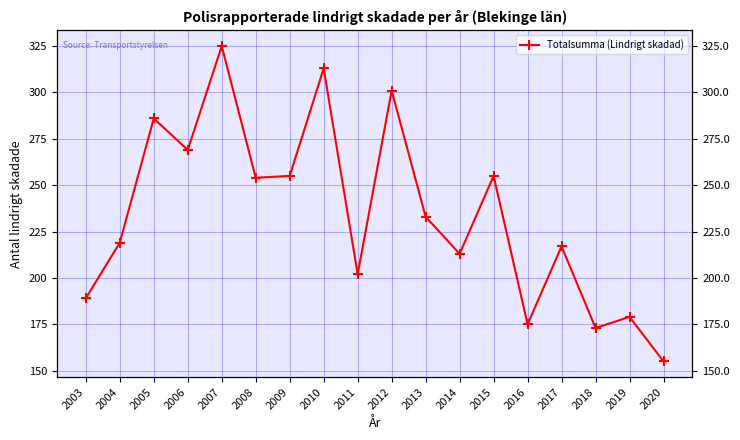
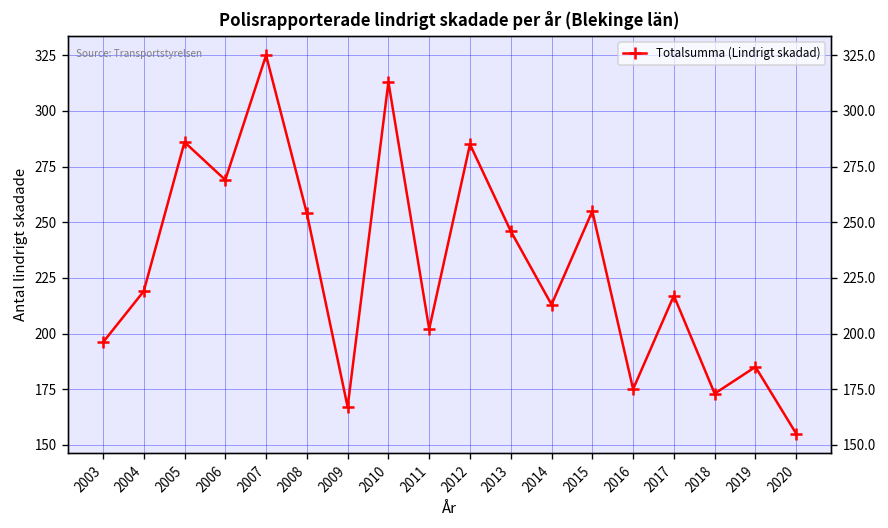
  {
-   "2003": 189,
+   "2003": 196,
    "2004": 219,
    "2005": 286,
    "2006": 269,
    "2007": 325,
    "2008": 254,
-   "2009": 255,
+   "2009": 167,
    "2010": 313,
    "2011": 202,
-   "2012": 301,
-   "2013": 233,
+   "2012": 285,
+   "2013": 246,
    "2014": 213,
    "2015": 255,
    "2016": 175,
    "2017": 217,
    "2018": 173,
-   "2019": 179,
+   "2019": 185,
    "2020": 155
  }
